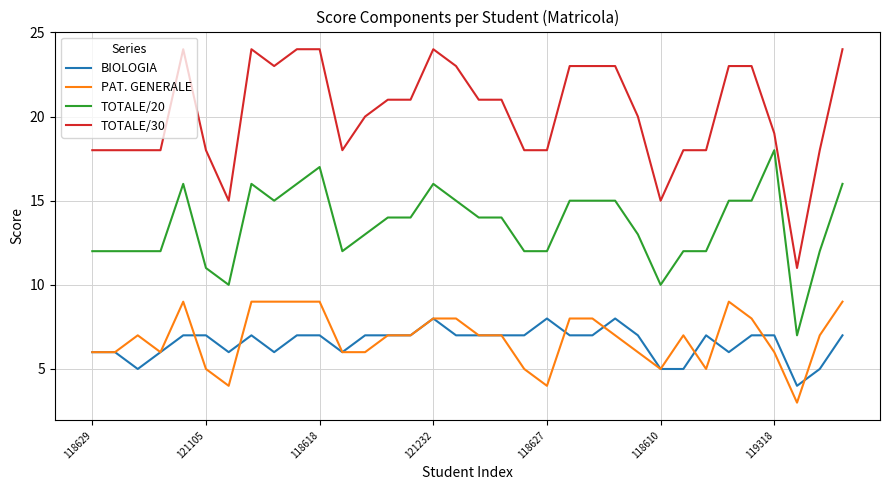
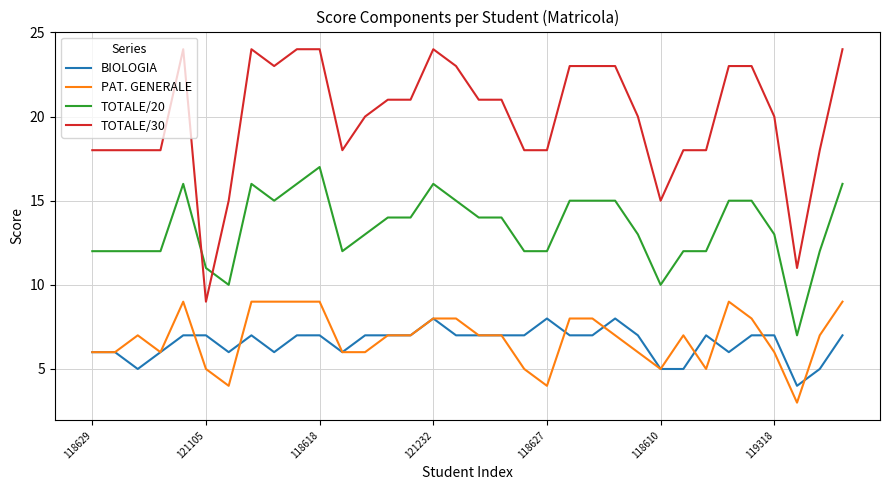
  {
    "BIOLOGIA": {
      "121105": 7,
      "118618": 7,
      "118627": 8,
      "119318": 7
    },
    "PAT. GENERALE": {
      "121105": 5,
      "118618": 9,
      "118627": 4,
      "119318": 6
    },
    "TOTALE/20": {
      "118629": 12,
      "121105": 11,
      "118618": 17,
      "121232": 16,
      "118627": 12,
      "118610": 10,
-     "119318": 18
+     "119318": 13
    },
    "TOTALE/30": {
      "118629": 18,
-     "121105": 18,
+     "121105": 9,
      "118618": 24,
      "121232": 24,
      "118627": 18,
      "118610": 15,
-     "119318": 19
+     "119318": 20
    }
  }
